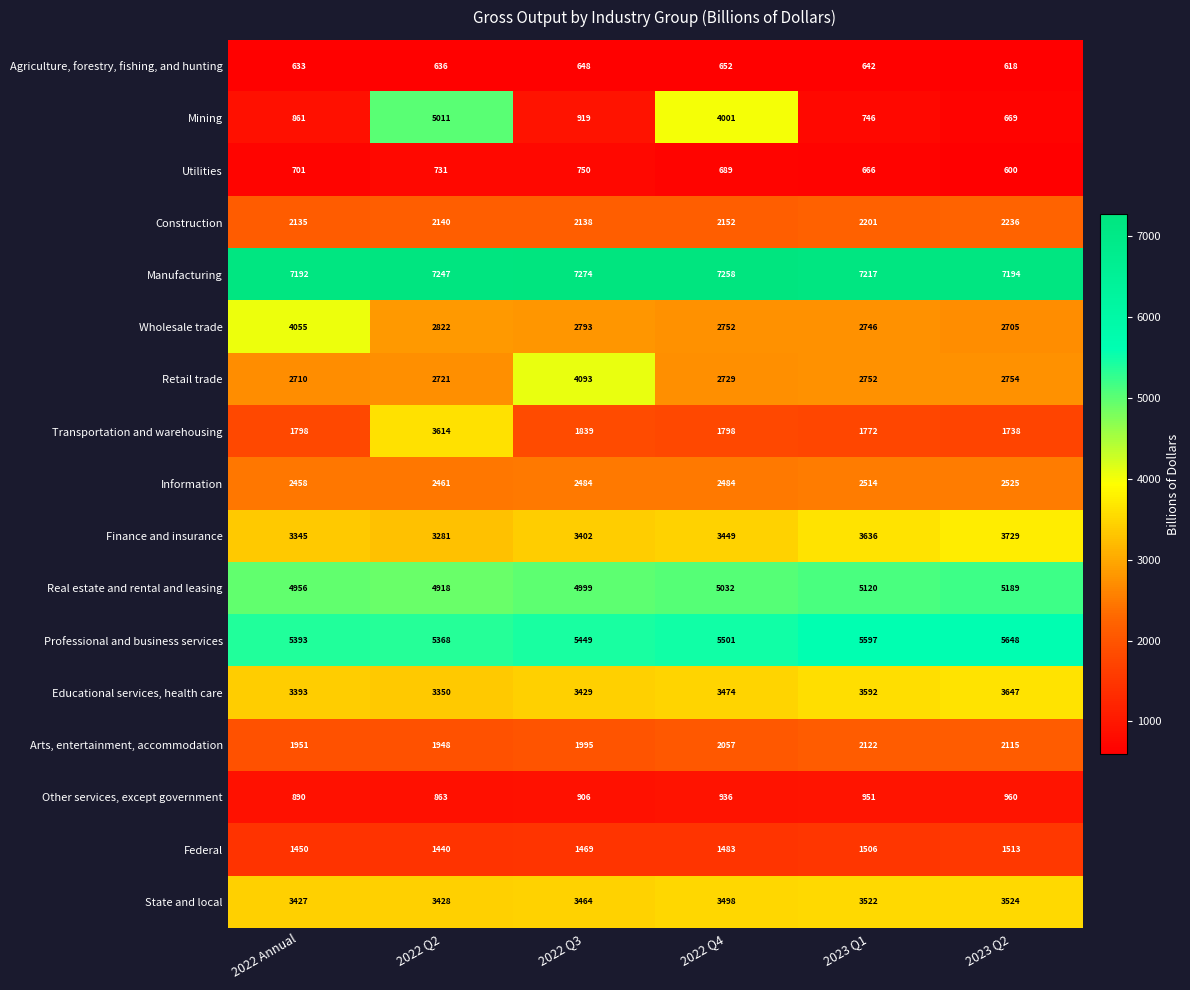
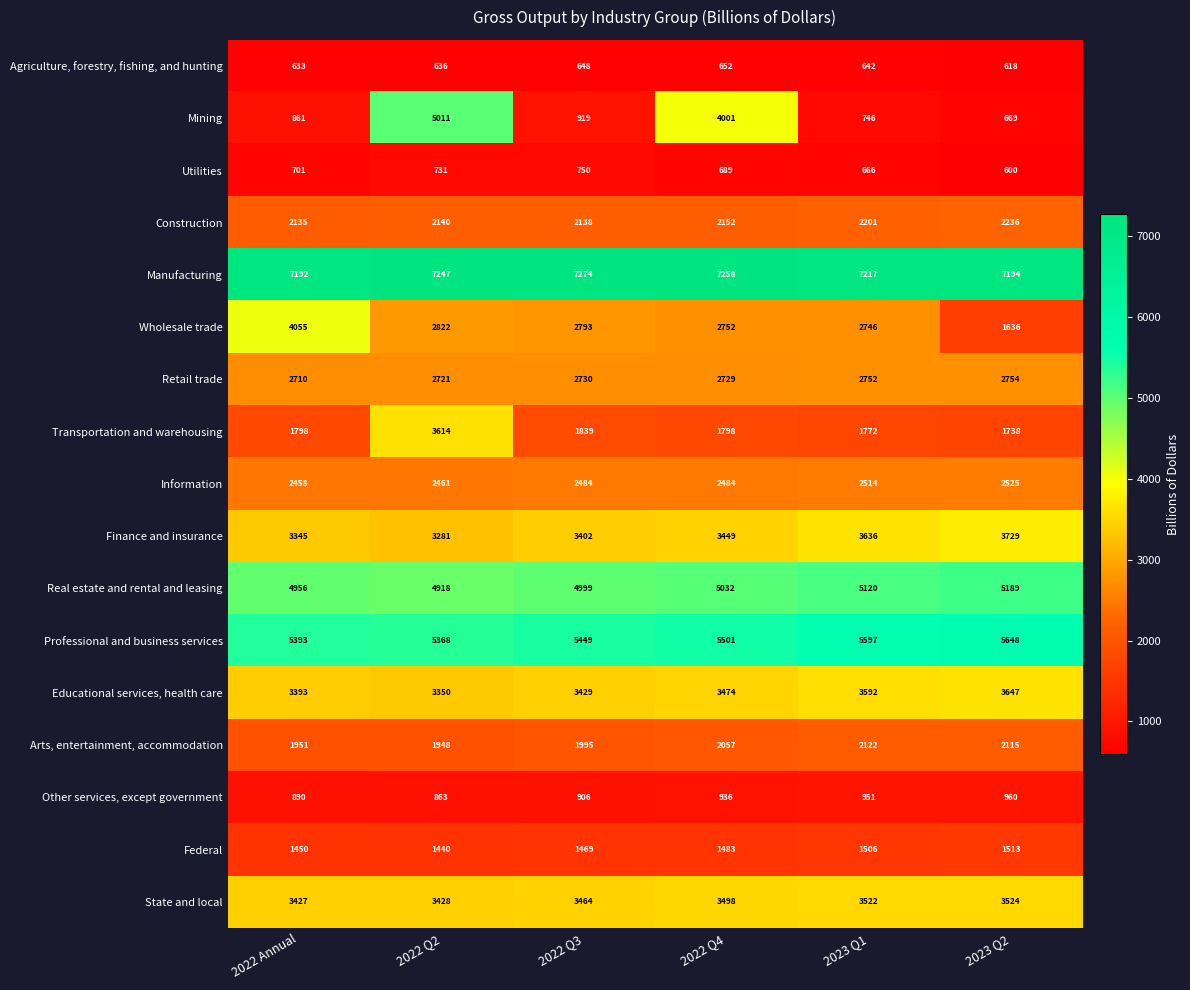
  {
    "Agriculture, forestry, fishing, and hunting": {
      "2022 Annual": 633,
      "2022 Q2": 636,
      "2022 Q3": 648,
      "2022 Q4": 652,
      "2023 Q1": 642,
      "2023 Q2": 618
    },
    "Mining": {
      "2022 Annual": 861,
      "2022 Q2": 5011,
      "2022 Q3": 919,
      "2022 Q4": 4001,
      "2023 Q1": 746,
      "2023 Q2": 669
    },
    "Utilities": {
      "2022 Annual": 701,
      "2022 Q2": 731,
      "2022 Q3": 750,
      "2022 Q4": 689,
      "2023 Q1": 666,
      "2023 Q2": 600
    },
    "Construction": {
      "2022 Annual": 2135,
      "2022 Q2": 2140,
      "2022 Q3": 2138,
      "2022 Q4": 2152,
      "2023 Q1": 2201,
      "2023 Q2": 2236
    },
    "Manufacturing": {
      "2022 Annual": 7192,
      "2022 Q2": 7247,
      "2022 Q3": 7274,
      "2022 Q4": 7258,
      "2023 Q1": 7217,
      "2023 Q2": 7194
    },
    "Wholesale trade": {
      "2022 Annual": 4055,
      "2022 Q2": 2822,
      "2022 Q3": 2793,
      "2022 Q4": 2752,
      "2023 Q1": 2746,
-     "2023 Q2": 2705
+     "2023 Q2": 1636
    },
    "Retail trade": {
      "2022 Annual": 2710,
      "2022 Q2": 2721,
-     "2022 Q3": 4093,
+     "2022 Q3": 2730,
      "2022 Q4": 2729,
      "2023 Q1": 2752,
      "2023 Q2": 2754
    },
    "Transportation and warehousing": {
      "2022 Annual": 1798,
      "2022 Q2": 3614,
      "2022 Q3": 1839,
      "2022 Q4": 1798,
      "2023 Q1": 1772,
      "2023 Q2": 1738
    },
    "Information": {
      "2022 Annual": 2458,
      "2022 Q2": 2461,
      "2022 Q3": 2484,
      "2022 Q4": 2484,
      "2023 Q1": 2514,
      "2023 Q2": 2525
    },
    "Finance and insurance": {
      "2022 Annual": 3345,
      "2022 Q2": 3281,
      "2022 Q3": 3402,
      "2022 Q4": 3449,
      "2023 Q1": 3636,
      "2023 Q2": 3729
    },
    "Real estate and rental and leasing": {
      "2022 Annual": 4956,
      "2022 Q2": 4918,
      "2022 Q3": 4999,
      "2022 Q4": 5032,
      "2023 Q1": 5120,
      "2023 Q2": 5189
    },
    "Professional and business services": {
      "2022 Annual": 5393,
      "2022 Q2": 5368,
      "2022 Q3": 5449,
      "2022 Q4": 5501,
      "2023 Q1": 5597,
      "2023 Q2": 5648
    },
    "Educational services, health care": {
      "2022 Annual": 3393,
      "2022 Q2": 3350,
      "2022 Q3": 3429,
      "2022 Q4": 3474,
      "2023 Q1": 3592,
      "2023 Q2": 3647
    },
    "Arts, entertainment, accommodation": {
      "2022 Annual": 1951,
      "2022 Q2": 1948,
      "2022 Q3": 1995,
      "2022 Q4": 2057,
      "2023 Q1": 2122,
      "2023 Q2": 2115
    },
    "Other services, except government": {
      "2022 Annual": 890,
      "2022 Q2": 863,
      "2022 Q3": 906,
      "2022 Q4": 936,
      "2023 Q1": 951,
      "2023 Q2": 960
    },
    "Federal": {
      "2022 Annual": 1450,
      "2022 Q2": 1440,
      "2022 Q3": 1469,
      "2022 Q4": 1483,
      "2023 Q1": 1506,
      "2023 Q2": 1513
    },
    "State and local": {
      "2022 Annual": 3427,
      "2022 Q2": 3428,
      "2022 Q3": 3464,
      "2022 Q4": 3498,
      "2023 Q1": 3522,
      "2023 Q2": 3524
    }
  }
